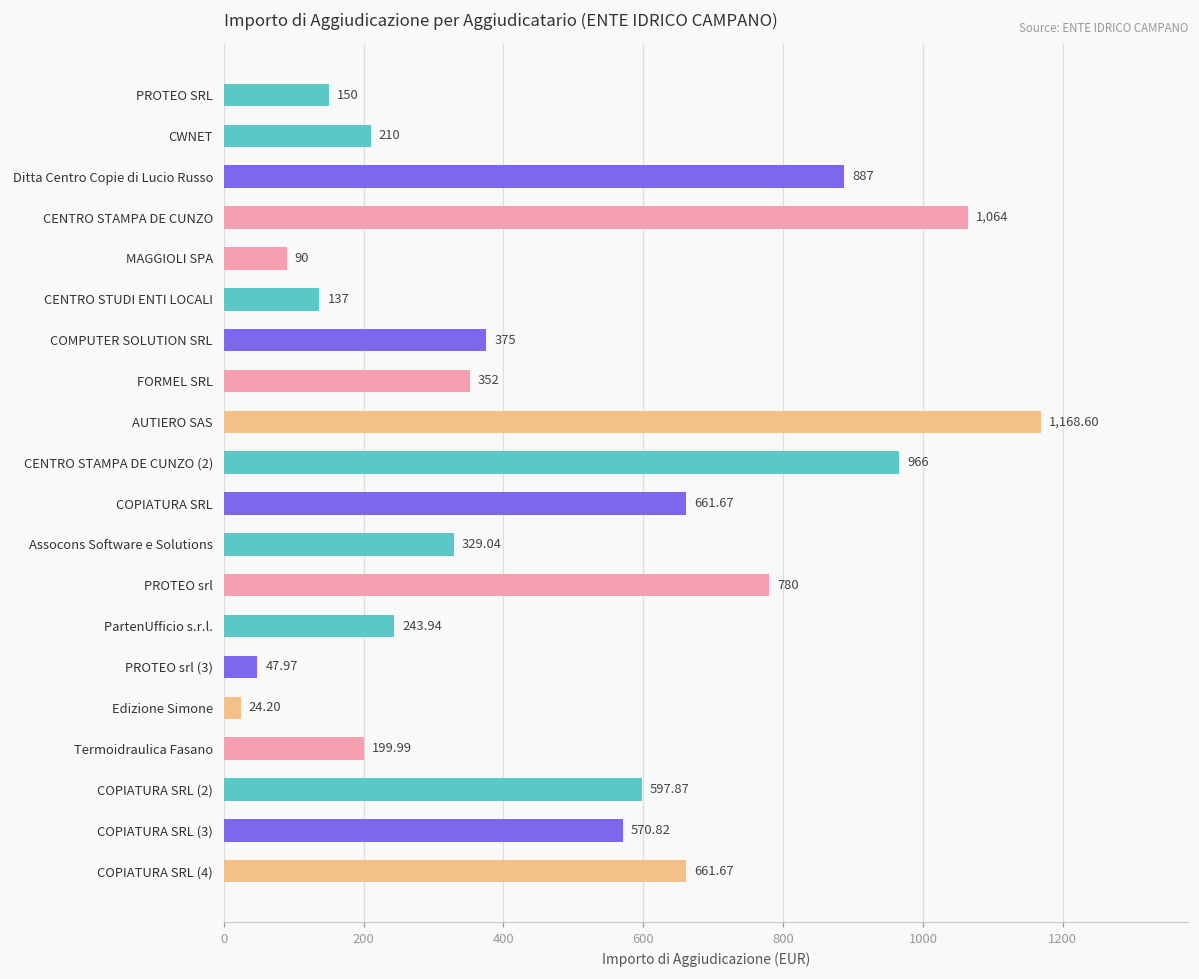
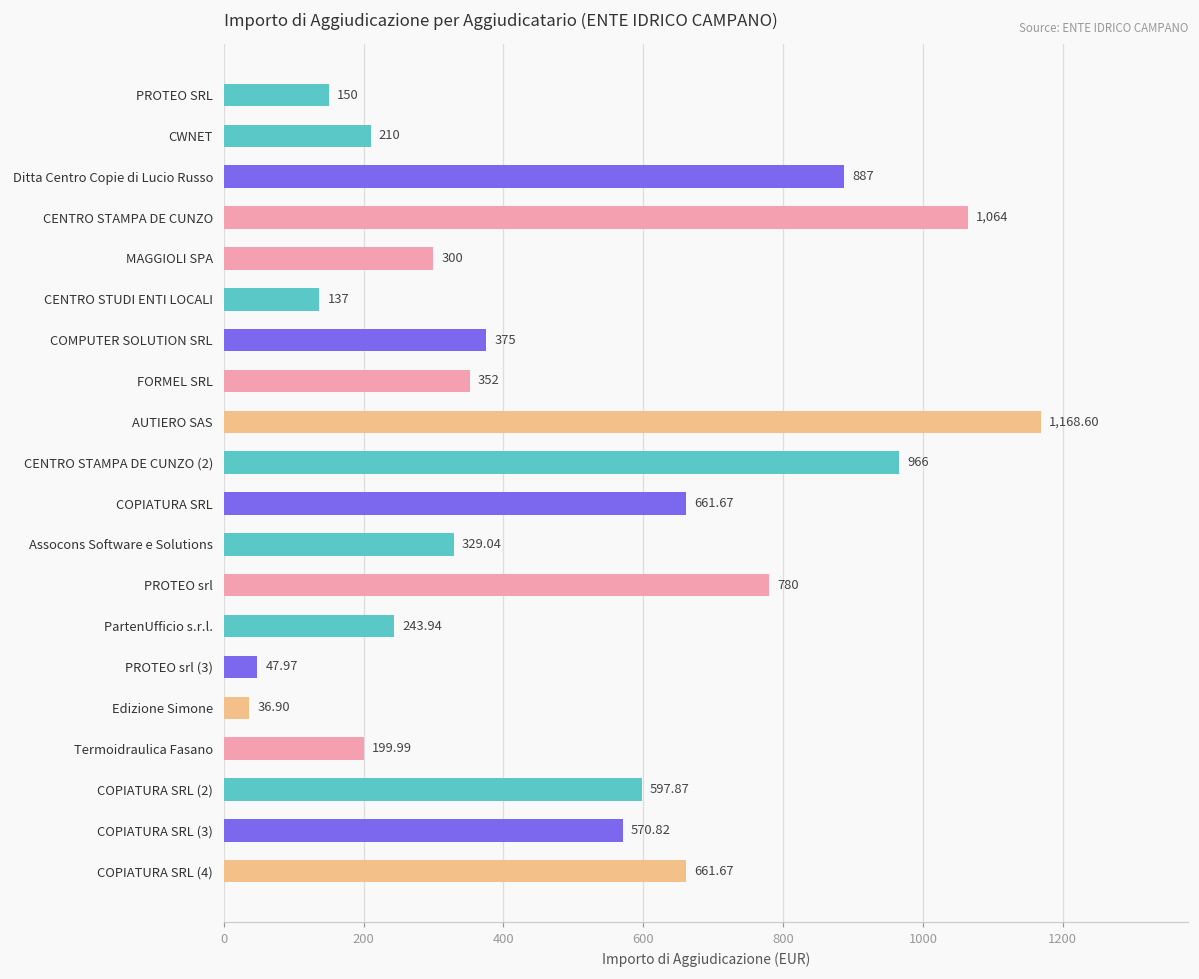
  {
    "PROTEO SRL": "150",
    "CWNET": "210",
    "Ditta Centro Copie di Lucio Russo": "887",
    "CENTRO STAMPA DE CUNZO": "1,064",
-   "MAGGIOLI SPA": "90",
+   "MAGGIOLI SPA": "300",
    "CENTRO STUDI ENTI LOCALI": "137",
    "COMPUTER SOLUTION SRL": "375",
    "FORMEL SRL": "352",
    "AUTIERO SAS": "1,168.60",
    "CENTRO STAMPA DE CUNZO (2)": "966",
    "COPIATURA SRL": "661.67",
    "Assocons Software e Solutions": "329.04",
    "PROTEO srl": "780",
    "PartenUfficio s.r.l.": "243.94",
    "PROTEO srl (3)": "47.97",
-   "Edizione Simone": "24.20",
+   "Edizione Simone": "36.90",
    "Termoidraulica Fasano": "199.99",
    "COPIATURA SRL (2)": "597.87",
    "COPIATURA SRL (3)": "570.82",
    "COPIATURA SRL (4)": "661.67"
  }
